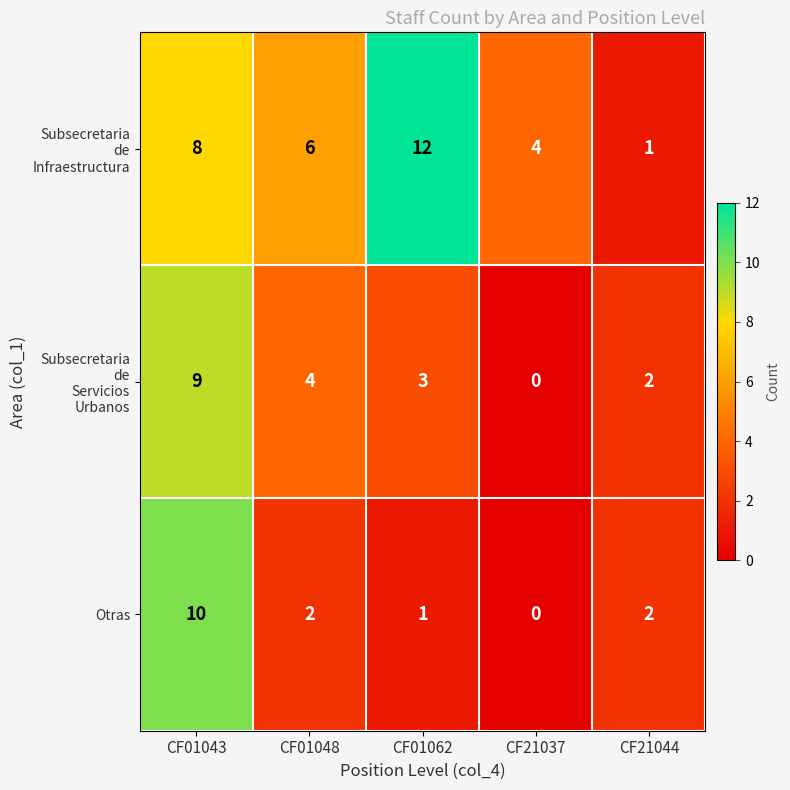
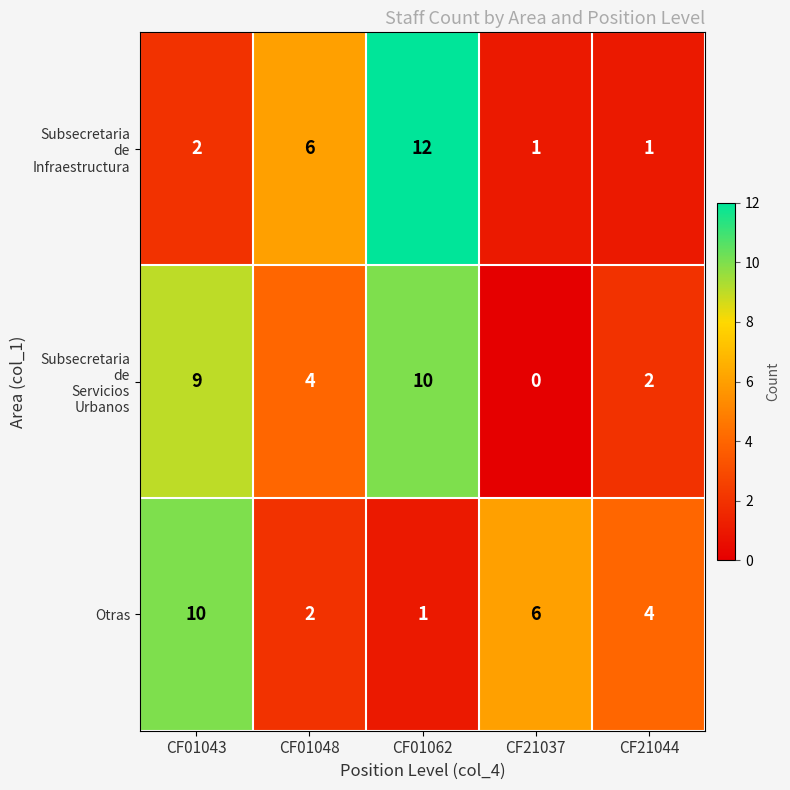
  {
    "Subsecretaria de Infraestructura": {
-     "CF01043": 8,
+     "CF01043": 2,
      "CF01048": 6,
      "CF01062": 12,
-     "CF21037": 4,
+     "CF21037": 1,
      "CF21044": 1
    },
    "Subsecretaria de Servicios Urbanos": {
      "CF01043": 9,
      "CF01048": 4,
-     "CF01062": 3,
+     "CF01062": 10,
      "CF21037": 0,
      "CF21044": 2
    },
    "Otras": {
      "CF01043": 10,
      "CF01048": 2,
      "CF01062": 1,
-     "CF21037": 0,
-     "CF21044": 2
+     "CF21037": 6,
+     "CF21044": 4
    }
  }
